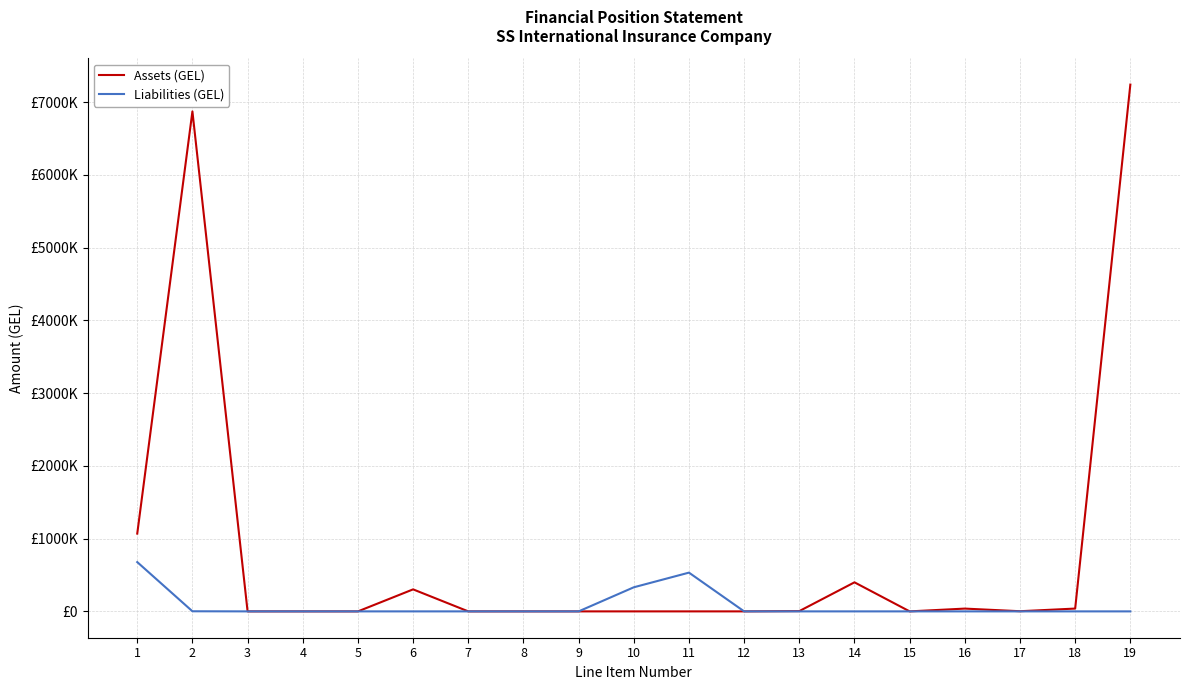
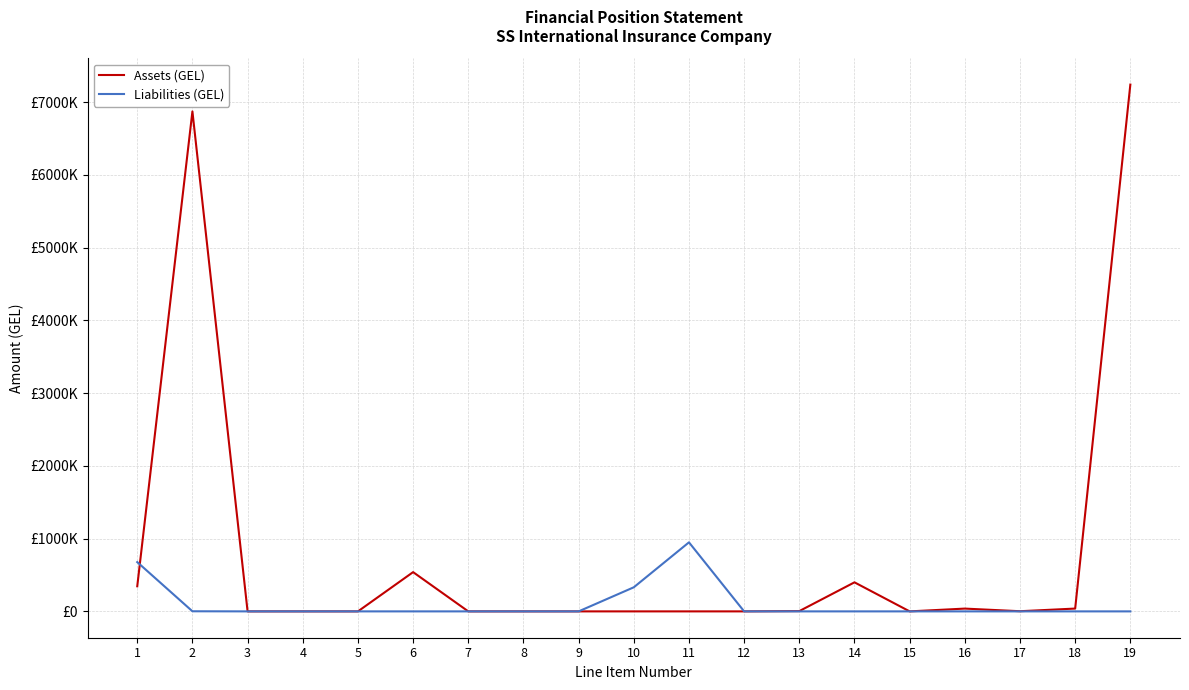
  {
    "Assets (GEL)": {
-     "1": "£1100000",
+     "1": "£300000",
      "2": "£6900000",
-     "6": "£300000",
+     "6": "£500000",
      "10": "£0",
      "11": "£0",
      "14": "£400000",
      "16": "£0",
      "18": "£0",
      "19": "£7200000"
    },
    "Liabilities (GEL)": {
      "1": "£700000",
      "2": "£0",
      "6": "£0",
      "10": "£300000",
-     "11": "£500000",
+     "11": "£900000",
      "14": "£0",
      "16": "£0",
      "18": "£0",
      "19": "£0"
    }
  }
